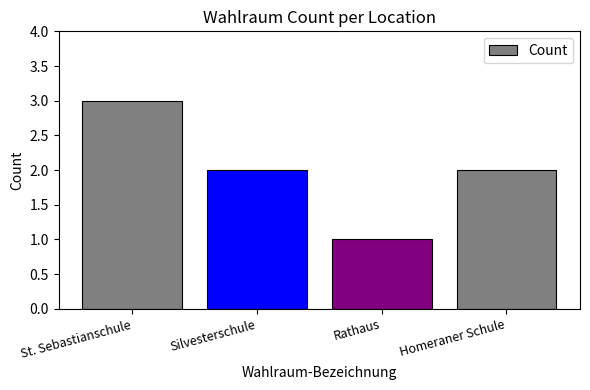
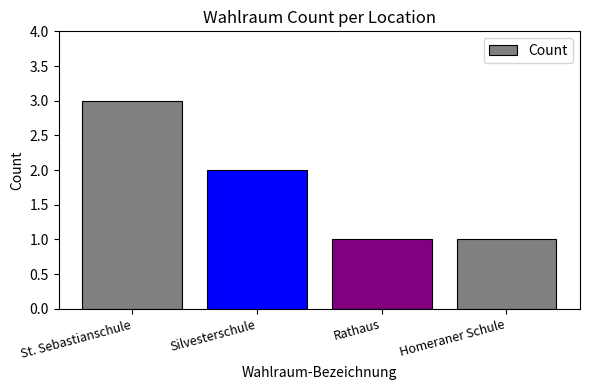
  {
    "St. Sebastianschule": 3,
    "Silvesterschule": 2,
    "Rathaus": 1,
-   "Homeraner Schule": 2
+   "Homeraner Schule": 1
  }
